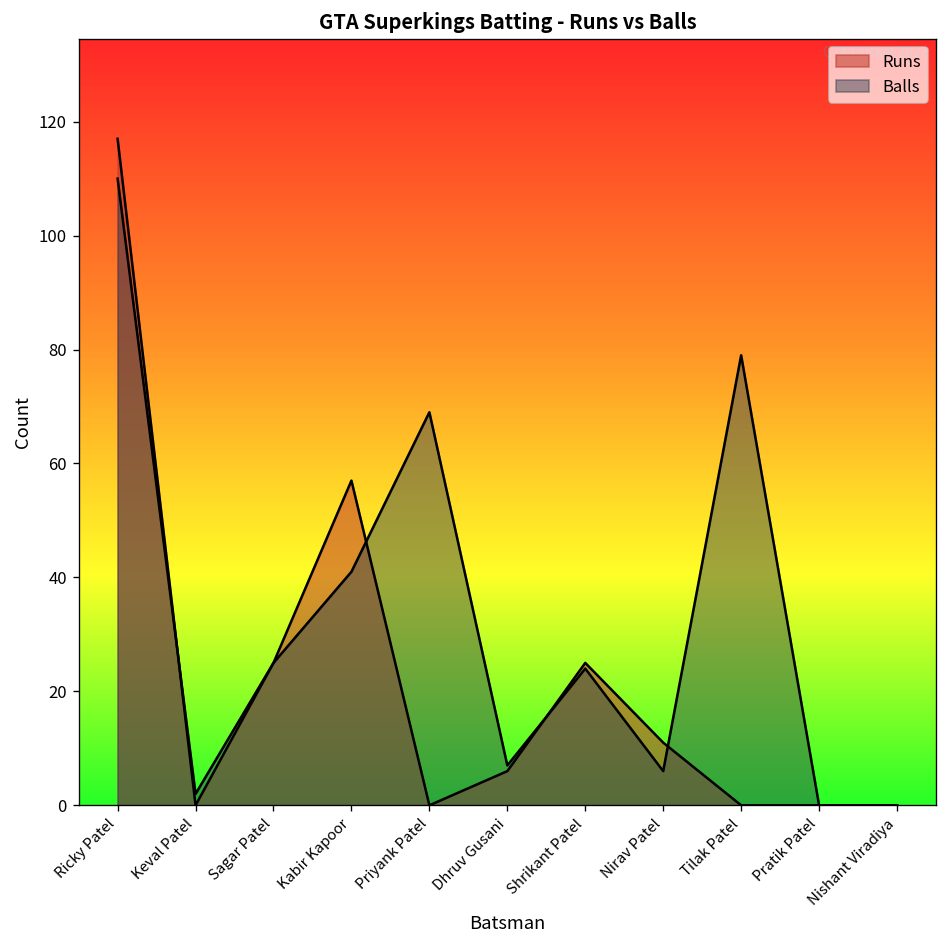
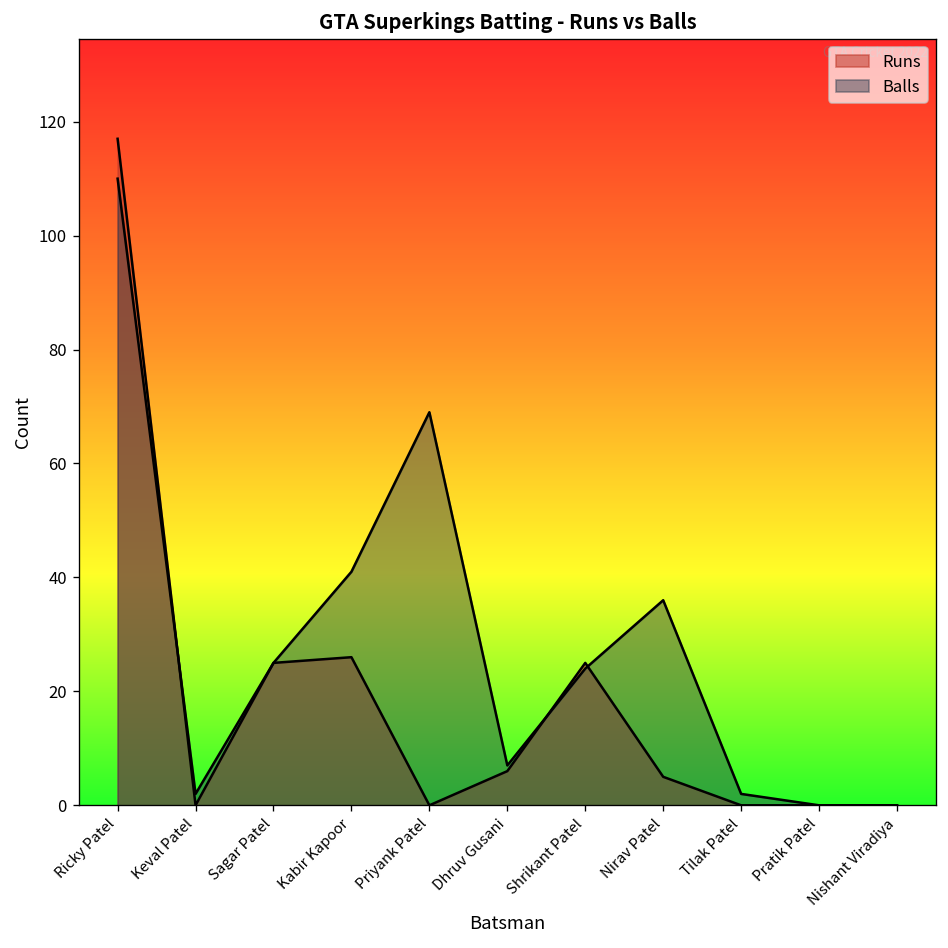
  {
    "Runs": {
      "Ricky Patel": 117,
      "Keval Patel": 0,
-     "Kabir Kapoor": 57,
+     "Kabir Kapoor": 26,
      "Priyank Patel": 0,
      "Dhruv Gusani": 6,
      "Shrikant Patel": 25,
-     "Nirav Patel": 11,
+     "Nirav Patel": 5,
      "Tilak Patel": 0
    },
    "Balls": {
      "Ricky Patel": 110,
      "Keval Patel": 2,
      "Kabir Kapoor": 41,
      "Priyank Patel": 69,
      "Dhruv Gusani": 7,
      "Shrikant Patel": 24,
-     "Nirav Patel": 6,
-     "Tilak Patel": 79
+     "Nirav Patel": 36,
+     "Tilak Patel": 2
    }
  }
